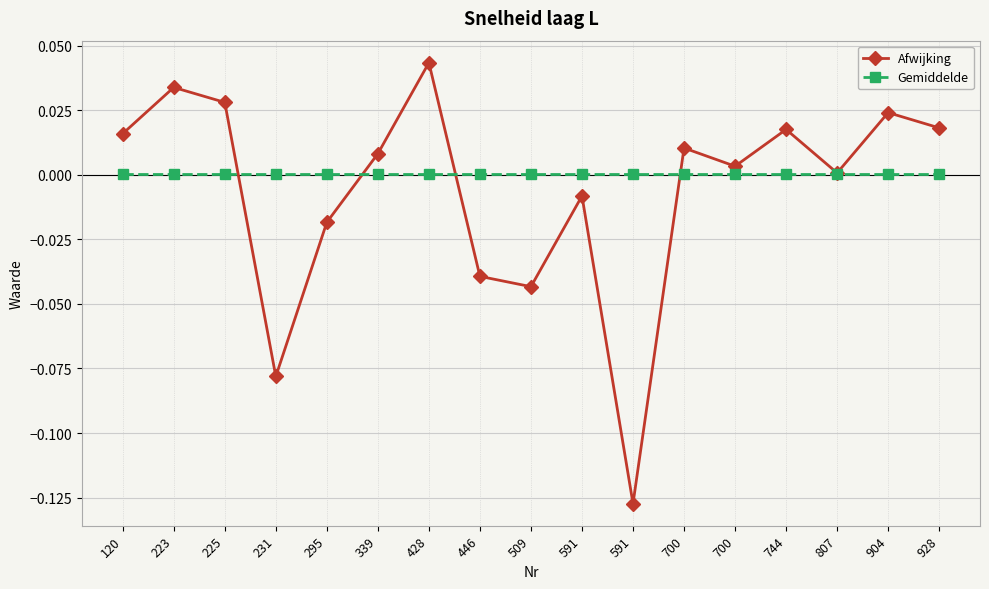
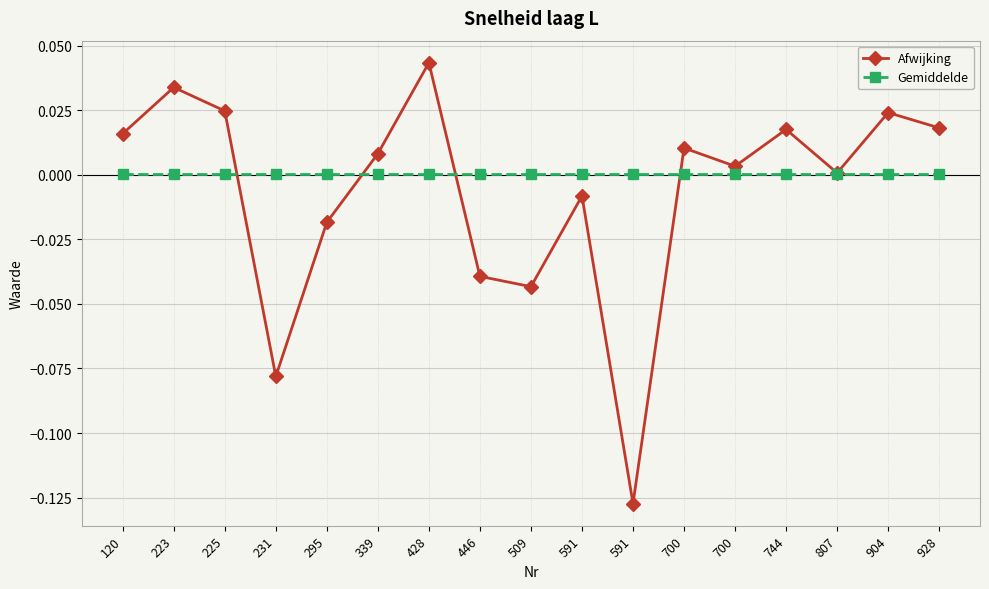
  {
    "Afwijking": {
      "120": 0.016,
      "223": 0.034,
-     "225": 0.028,
+     "225": 0.025,
      "231": -0.078,
      "295": -0.018,
      "339": 0.008,
      "428": 0.043,
      "446": -0.039,
      "509": -0.043,
      "744": 0.018,
      "904": 0.024,
      "928": 0.018
    },
    "Gemiddelde": {
      "120": 0.000,
      "223": 0.000,
      "225": 0.000,
      "231": 0.000,
      "295": 0.000,
      "339": 0.000,
      "428": 0.000,
      "446": 0.000,
      "509": 0.000,
      "744": 0.000,
      "904": 0.000,
      "928": 0.000
    }
  }
